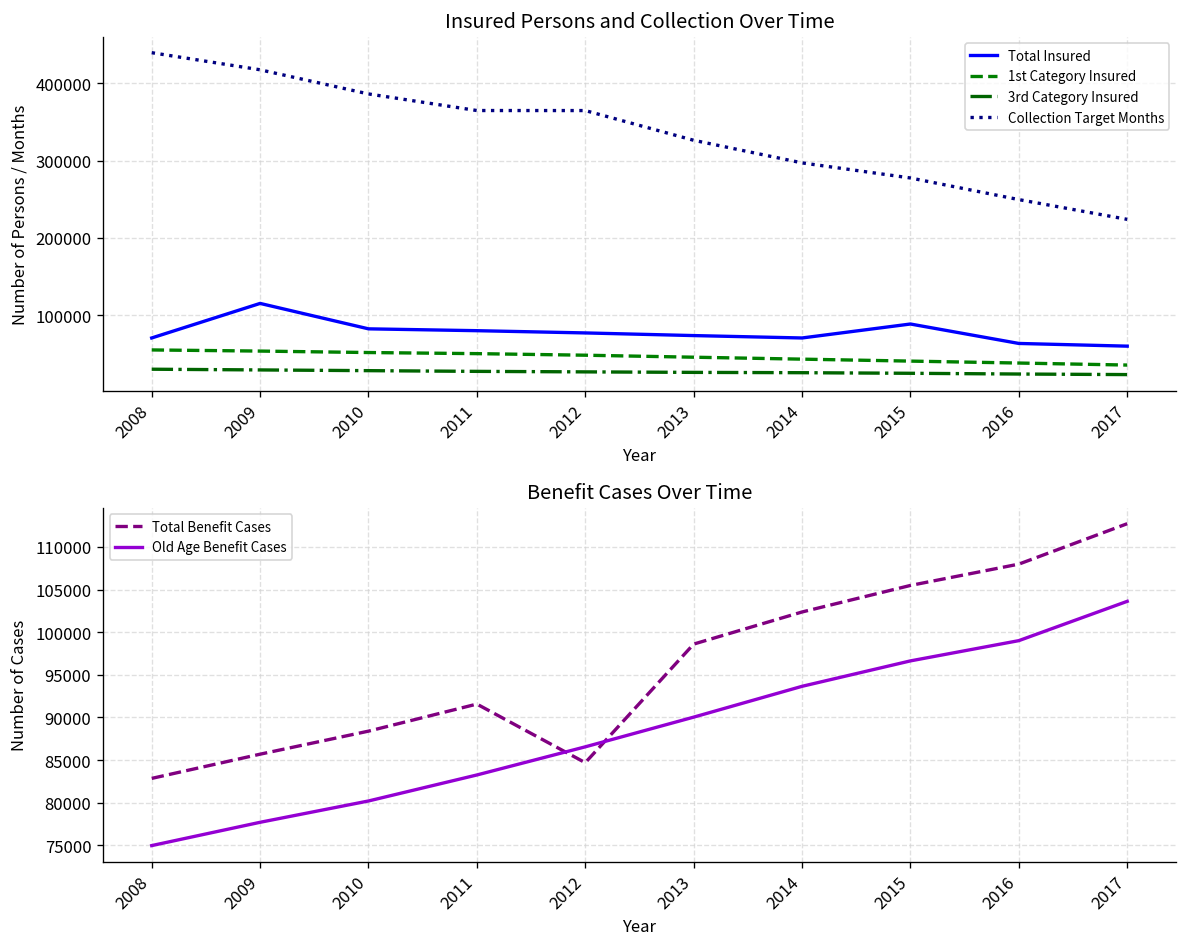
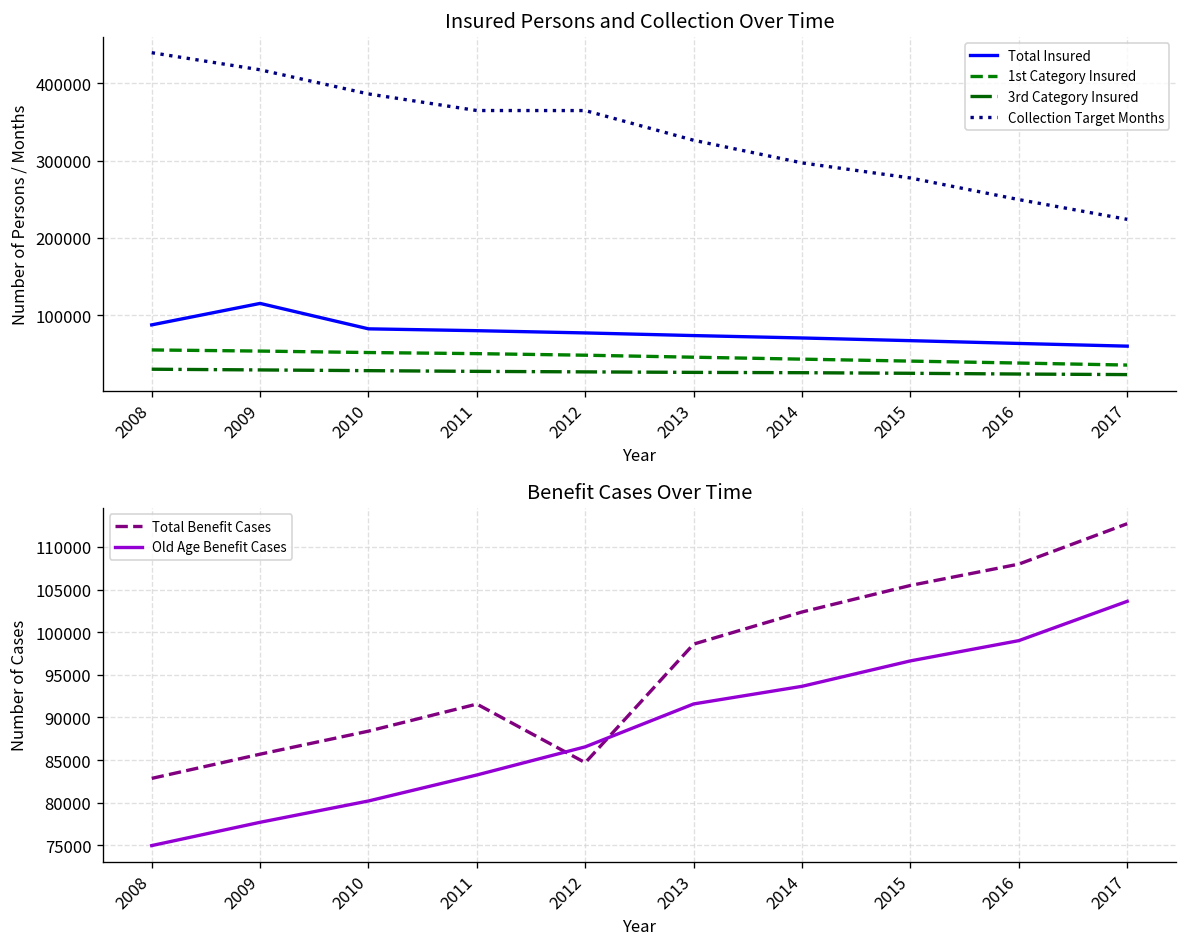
  {
    "Insured Persons and Collection Over Time": {
      "Total Insured": {
-       "2008": 70000,
+       "2008": 90000,
        "2009": 120000,
        "2010": 80000,
        "2011": 80000,
        "2012": 80000,
        "2013": 70000,
        "2014": 70000,
-       "2015": 90000,
+       "2015": 70000,
        "2016": 60000,
        "2017": 60000
      },
      "Collection Target Months": {
        "2008": 440000,
        "2009": 420000,
        "2010": 390000,
        "2011": 360000,
        "2012": 360000,
        "2013": 330000,
        "2014": 300000,
        "2015": 280000,
        "2016": 250000,
        "2017": 220000
      }
    },
    "Benefit Cases Over Time": {
      "Total Benefit Cases": {
        "2008": 83000,
        "2009": 86000,
        "2010": 88000,
        "2011": 92000,
        "2012": 85000,
        "2013": 99000,
        "2014": 102000,
        "2015": 105000,
        "2016": 108000,
        "2017": 113000
      },
      "Old Age Benefit Cases": {
        "2008": 75000,
        "2009": 78000,
        "2010": 80000,
        "2011": 83000,
        "2012": 87000,
-       "2013": 90000,
+       "2013": 92000,
        "2014": 94000,
        "2015": 97000,
        "2016": 99000,
        "2017": 104000
      }
    }
  }
